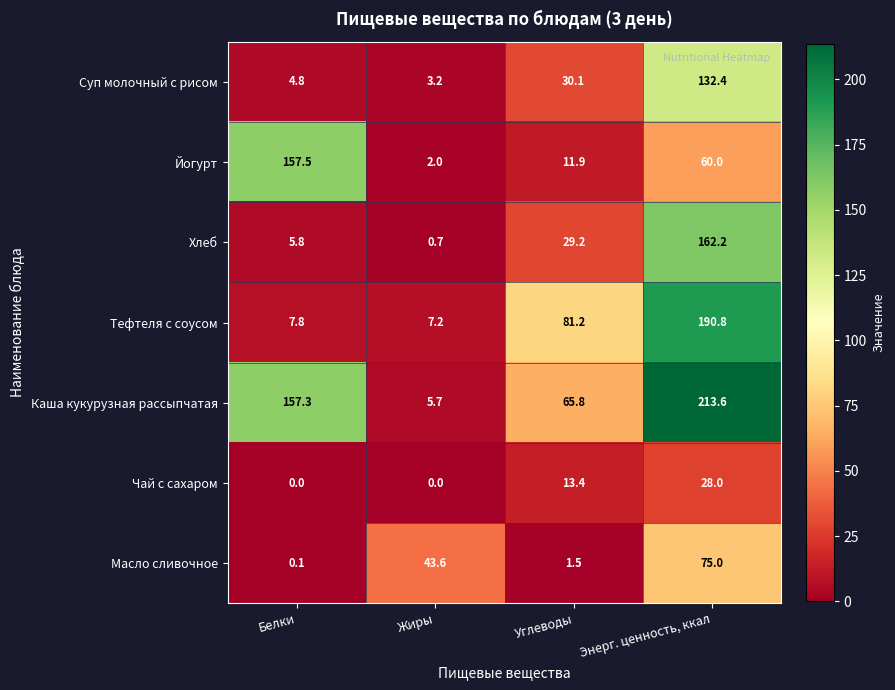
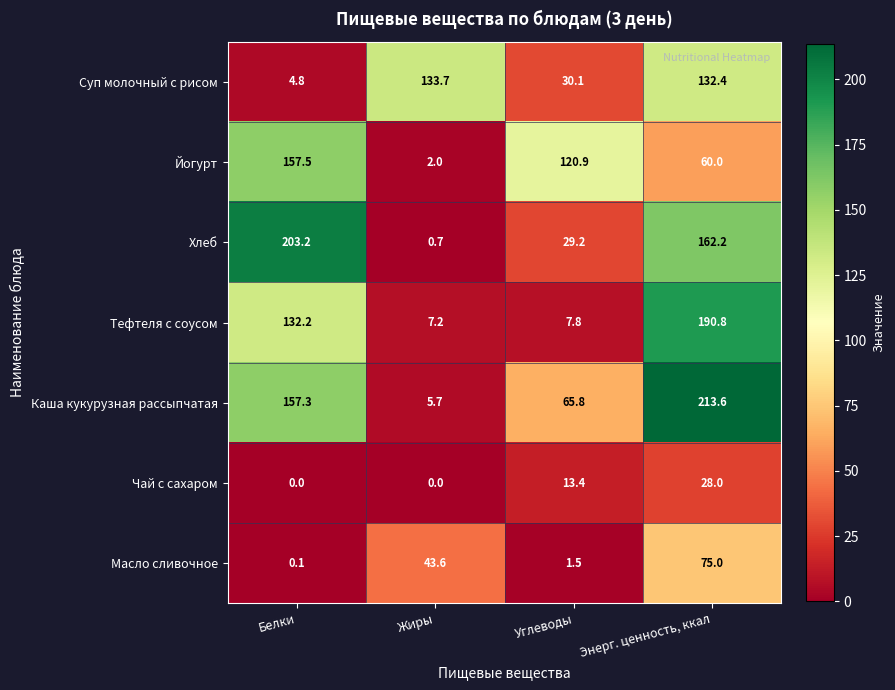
  {
    "Суп молочный с рисом": {
      "Белки": 4.8,
-     "Жиры": 3.2,
+     "Жиры": 133.7,
      "Углеводы": 30.1
    },
    "Йогурт": {
      "Белки": 157.5,
      "Жиры": 2.0,
-     "Углеводы": 11.9,
+     "Углеводы": 120.9,
      "Энерг. ценность, ккал": 60.0
    },
    "Хлеб": {
-     "Белки": 5.8,
+     "Белки": 203.2,
      "Жиры": 0.7,
      "Углеводы": 29.2,
      "Энерг. ценность, ккал": 162.2
    },
    "Тефтеля с соусом": {
-     "Белки": 7.8,
+     "Белки": 132.2,
      "Жиры": 7.2,
-     "Углеводы": 81.2,
+     "Углеводы": 7.8,
      "Энерг. ценность, ккал": 190.8
    },
    "Каша кукурузная рассыпчатая": {
      "Белки": 157.3,
      "Жиры": 5.7,
      "Углеводы": 65.8,
      "Энерг. ценность, ккал": 213.6
    },
    "Чай с сахаром": {
      "Белки": 0.0,
      "Жиры": 0.0,
      "Углеводы": 13.4,
      "Энерг. ценность, ккал": 28.0
    },
    "Масло сливочное": {
      "Белки": 0.1,
      "Жиры": 43.6,
      "Углеводы": 1.5,
      "Энерг. ценность, ккал": 75.0
    }
  }
